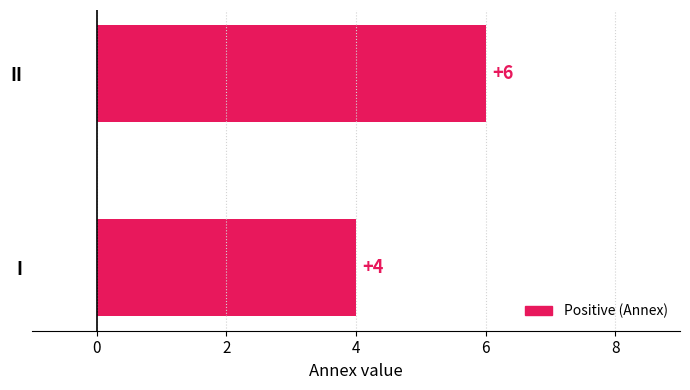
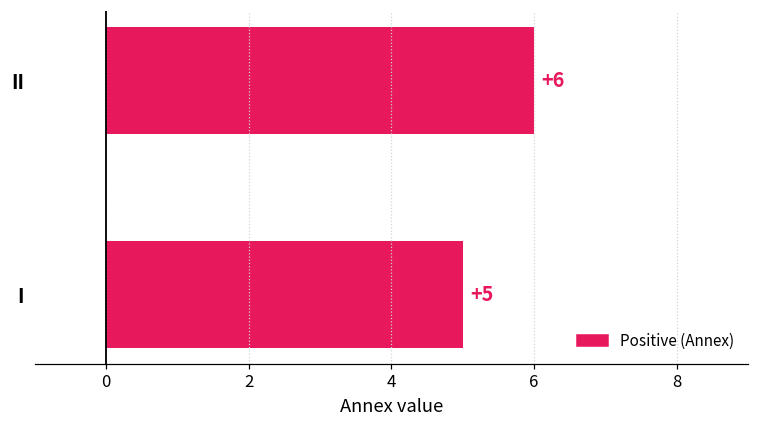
  {
    "II": "+6",
-   "I": "+4"
+   "I": "+5"
  }
